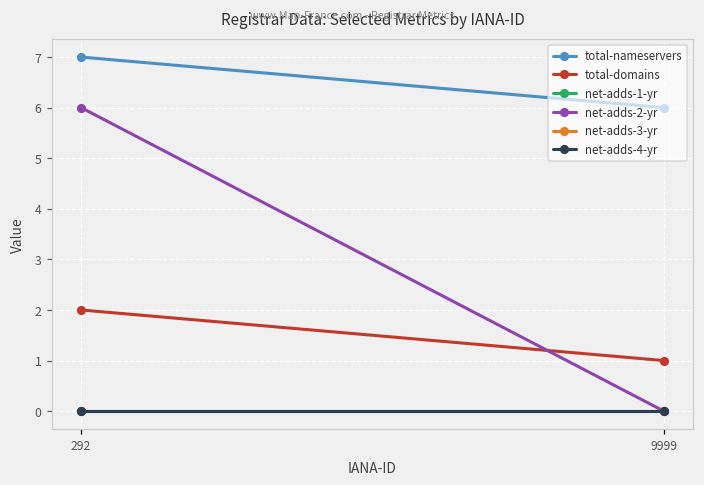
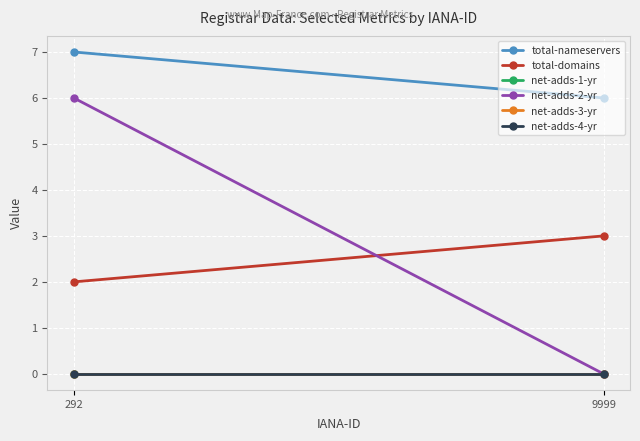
  {
    "total-nameservers": {
      "292": 7
    },
    "total-domains": {
      "292": 2,
-     "9999": 1
+     "9999": 3
    },
    "net-adds-4-yr": {
      "292": 0
    },
    "net-adds-2-yr": {
      "292": 6
    }
  }
